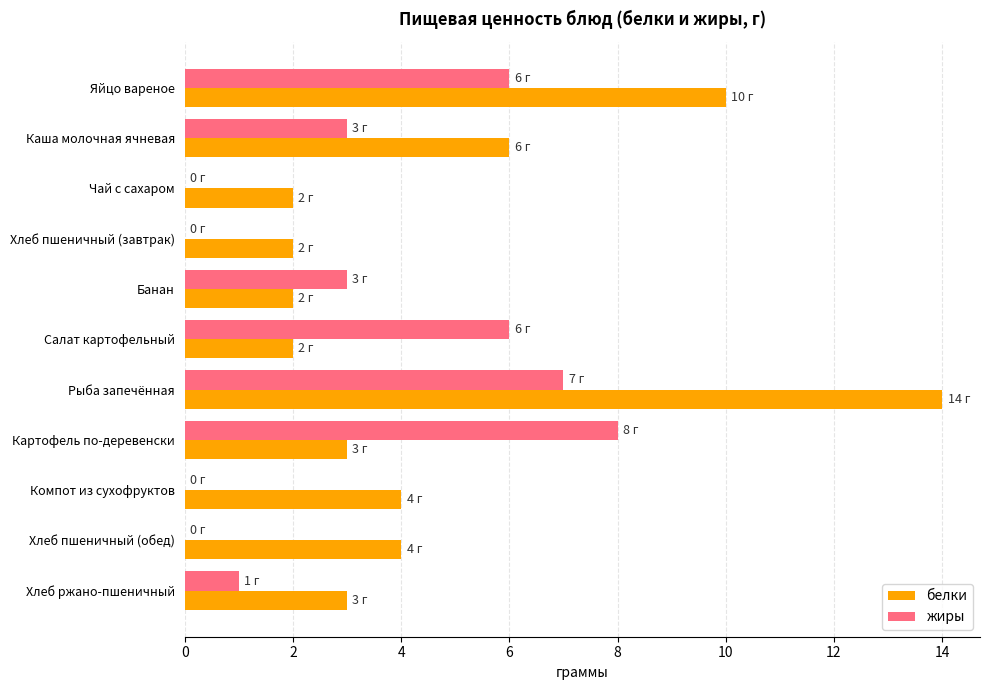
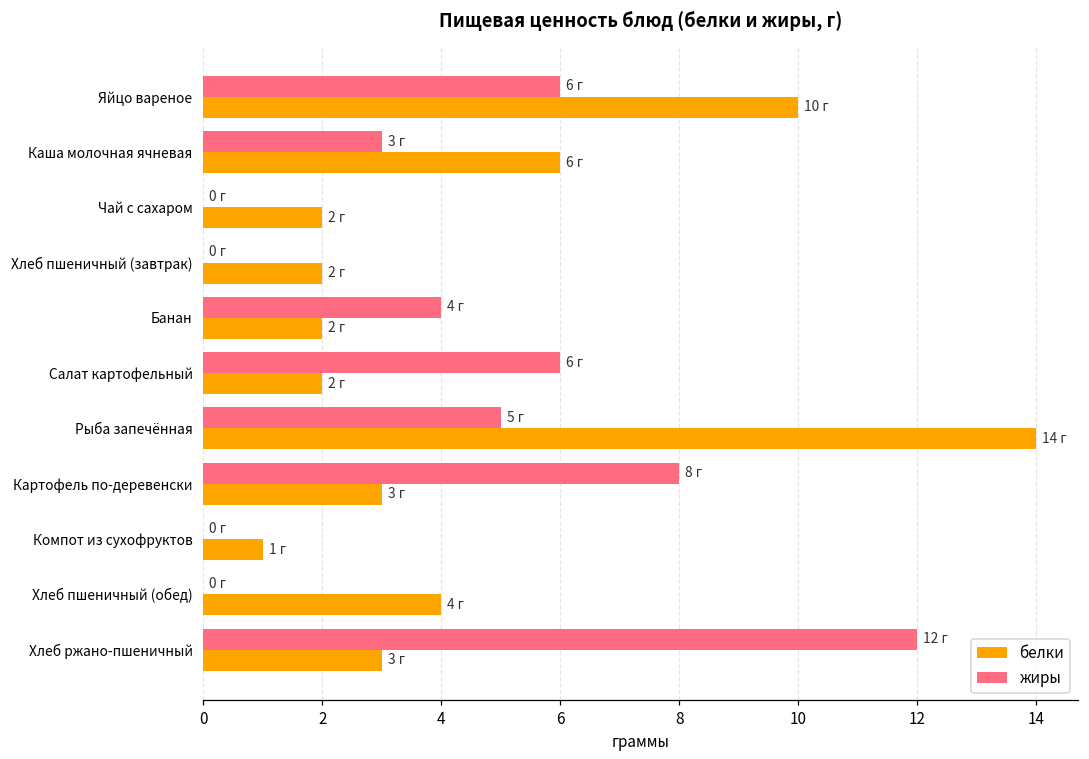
  {
    "белки": {
      "Яйцо вареное": 10,
      "Каша молочная ячневая": 6,
      "Чай с сахаром": 2,
      "Хлеб пшеничный (завтрак)": 2,
      "Банан": 2,
      "Салат картофельный": 2,
      "Рыба запечённая": 14,
      "Картофель по-деревенски": 3,
-     "Компот из сухофруктов": 4,
+     "Компот из сухофруктов": 1,
      "Хлеб пшеничный (обед)": 4,
      "Хлеб ржано-пшеничный": 3
    },
    "жиры": {
      "Яйцо вареное": 6,
      "Каша молочная ячневая": 3,
      "Чай с сахаром": 0,
      "Хлеб пшеничный (завтрак)": 0,
-     "Банан": 3,
+     "Банан": 4,
      "Салат картофельный": 6,
-     "Рыба запечённая": 7,
+     "Рыба запечённая": 5,
      "Картофель по-деревенски": 8,
      "Компот из сухофруктов": 0,
      "Хлеб пшеничный (обед)": 0,
-     "Хлеб ржано-пшеничный": 1
+     "Хлеб ржано-пшеничный": 12
    }
  }
